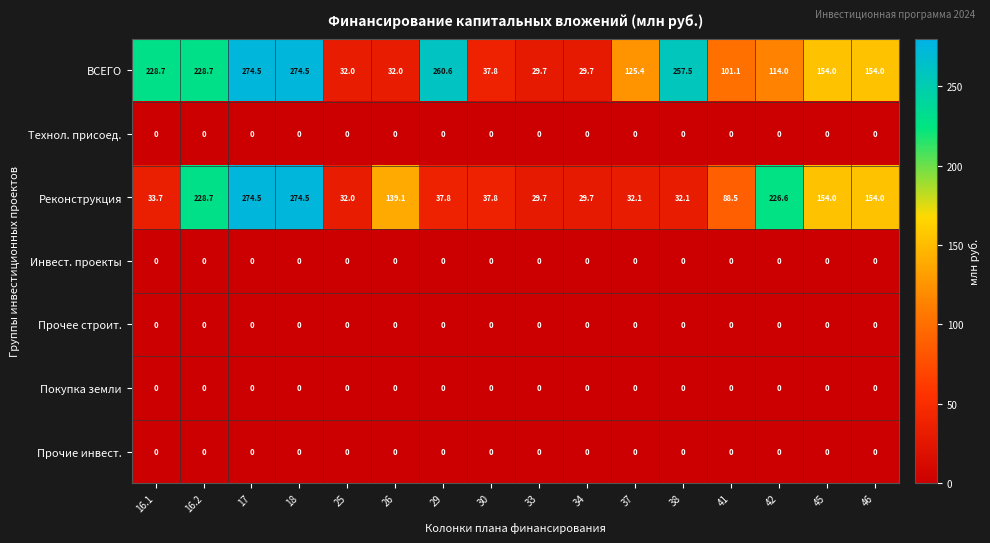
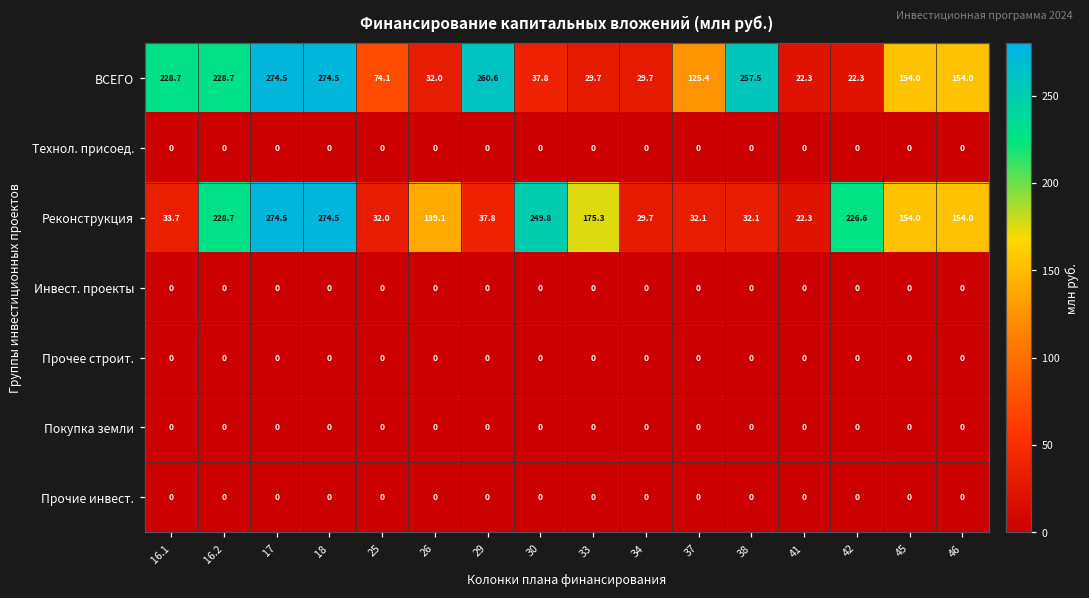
  {
    "ВСЕГО": {
      "16.1": 228.7,
      "16.2": 228.7,
      "17": 274.5,
      "18": 274.5,
-     "25": 32.0,
+     "25": 74.1,
      "26": 32.0,
      "29": 260.6,
      "30": 37.8,
      "33": 29.7,
      "34": 29.7,
      "37": 125.4,
      "38": 257.5,
-     "41": 101.1,
-     "42": 114.0,
+     "41": 22.3,
+     "42": 22.3,
      "45": 154.0,
      "46": 154.0
    },
    "Технол. присоед.": {
      "16.1": 0,
      "16.2": 0,
      "17": 0,
      "18": 0,
      "25": 0,
      "26": 0,
      "29": 0,
      "30": 0,
      "33": 0,
      "34": 0,
      "37": 0,
      "38": 0,
      "41": 0,
      "42": 0,
      "45": 0,
      "46": 0
    },
    "Реконструкция": {
      "16.1": 33.7,
      "16.2": 228.7,
      "17": 274.5,
      "18": 274.5,
      "25": 32.0,
      "26": 139.1,
      "29": 37.8,
-     "30": 37.8,
-     "33": 29.7,
+     "30": 249.8,
+     "33": 175.3,
      "34": 29.7,
      "37": 32.1,
      "38": 32.1,
-     "41": 88.5,
+     "41": 22.3,
      "42": 226.6,
      "45": 154.0,
      "46": 154.0
    },
    "Инвест. проекты": {
      "16.1": 0,
      "16.2": 0,
      "17": 0,
      "18": 0,
      "25": 0,
      "26": 0,
      "29": 0,
      "30": 0,
      "33": 0,
      "34": 0,
      "37": 0,
      "38": 0,
      "41": 0,
      "42": 0,
      "45": 0,
      "46": 0
    },
    "Прочее строит.": {
      "16.1": 0,
      "16.2": 0,
      "17": 0,
      "18": 0,
      "25": 0,
      "26": 0,
      "29": 0,
      "30": 0,
      "33": 0,
      "34": 0,
      "37": 0,
      "38": 0,
      "41": 0,
      "42": 0,
      "45": 0,
      "46": 0
    },
    "Покупка земли": {
      "16.1": 0,
      "16.2": 0,
      "17": 0,
      "18": 0,
      "25": 0,
      "26": 0,
      "29": 0,
      "30": 0,
      "33": 0,
      "34": 0,
      "37": 0,
      "38": 0,
      "41": 0,
      "42": 0,
      "45": 0,
      "46": 0
    },
    "Прочие инвест.": {
      "16.1": 0,
      "16.2": 0,
      "17": 0,
      "18": 0,
      "25": 0,
      "26": 0,
      "29": 0,
      "30": 0,
      "33": 0,
      "34": 0,
      "37": 0,
      "38": 0,
      "41": 0,
      "42": 0,
      "45": 0,
      "46": 0
    }
  }
